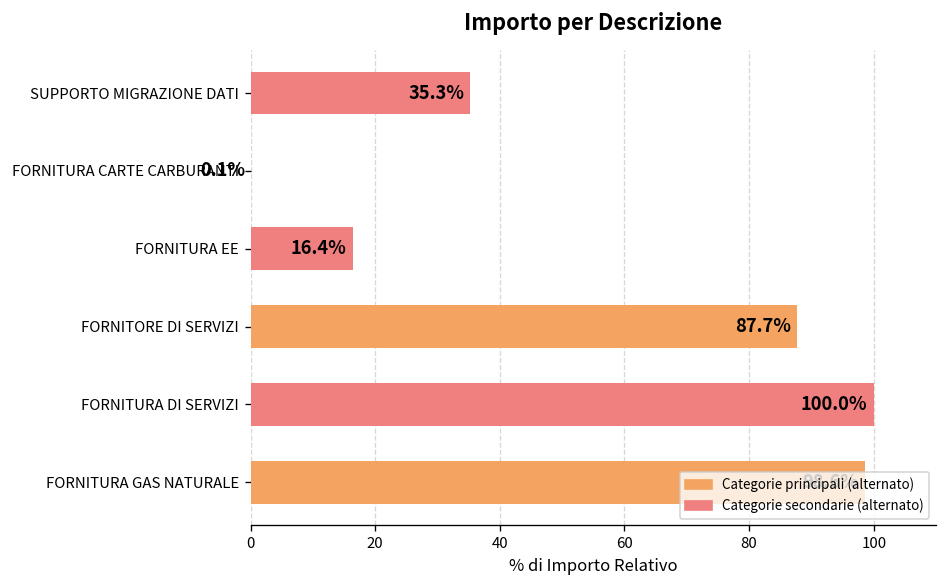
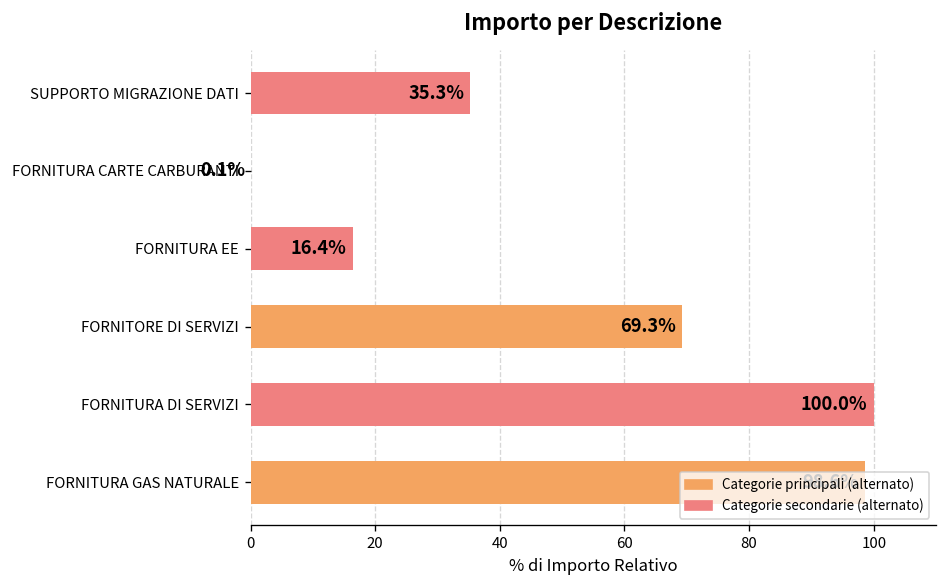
  {
    "SUPPORTO MIGRAZIONE DATI": "35.3%",
    "FORNITURA CARTE CARBURANTI": "0.1%",
    "FORNITURA EE": "16.4%",
-   "FORNITORE DI SERVIZI": "87.7%",
+   "FORNITORE DI SERVIZI": "69.3%",
    "FORNITURA DI SERVIZI": "100.0%"
  }
